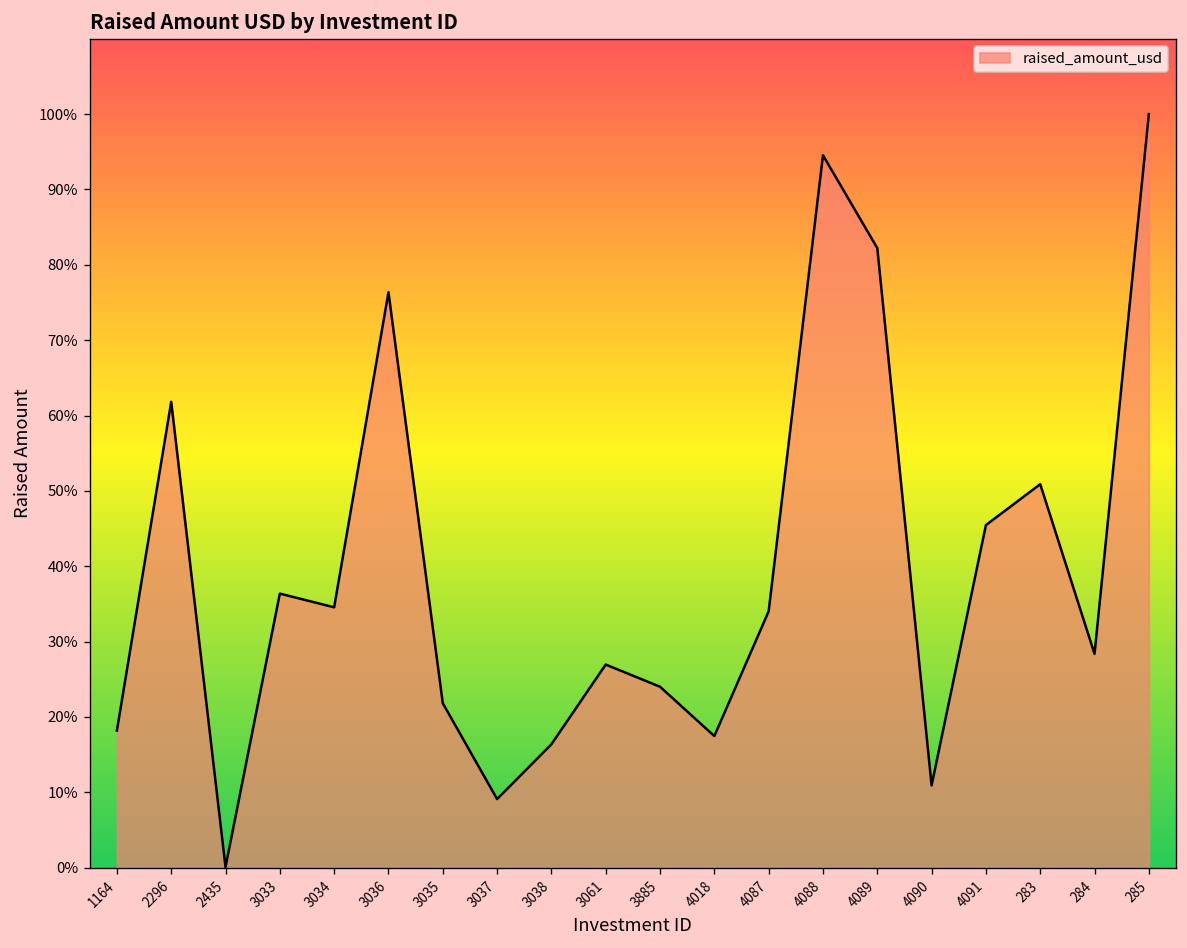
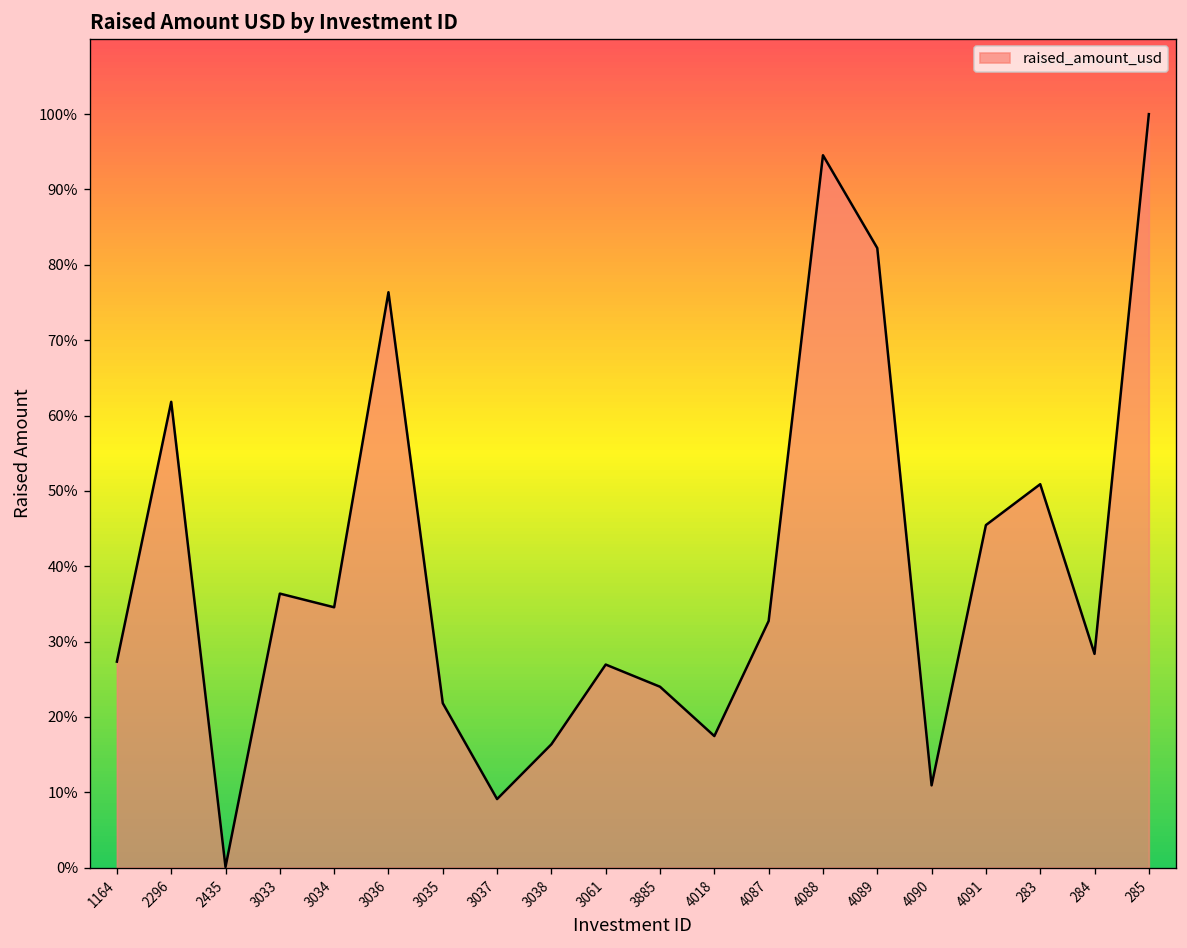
  {
-   "1164": "18%",
+   "1164": "27%",
    "2296": "62%",
    "2435": "0%",
    "3033": "36%",
    "3034": "35%",
    "3036": "76%",
    "3035": "22%",
    "3037": "9%",
    "3038": "16%",
    "3061": "27%",
    "3885": "24%",
    "4018": "17%",
-   "4087": "34%",
+   "4087": "33%",
    "4088": "95%",
    "4089": "82%",
    "4090": "11%",
    "4091": "45%",
    "283": "51%",
    "284": "28%",
    "285": "100%"
  }
